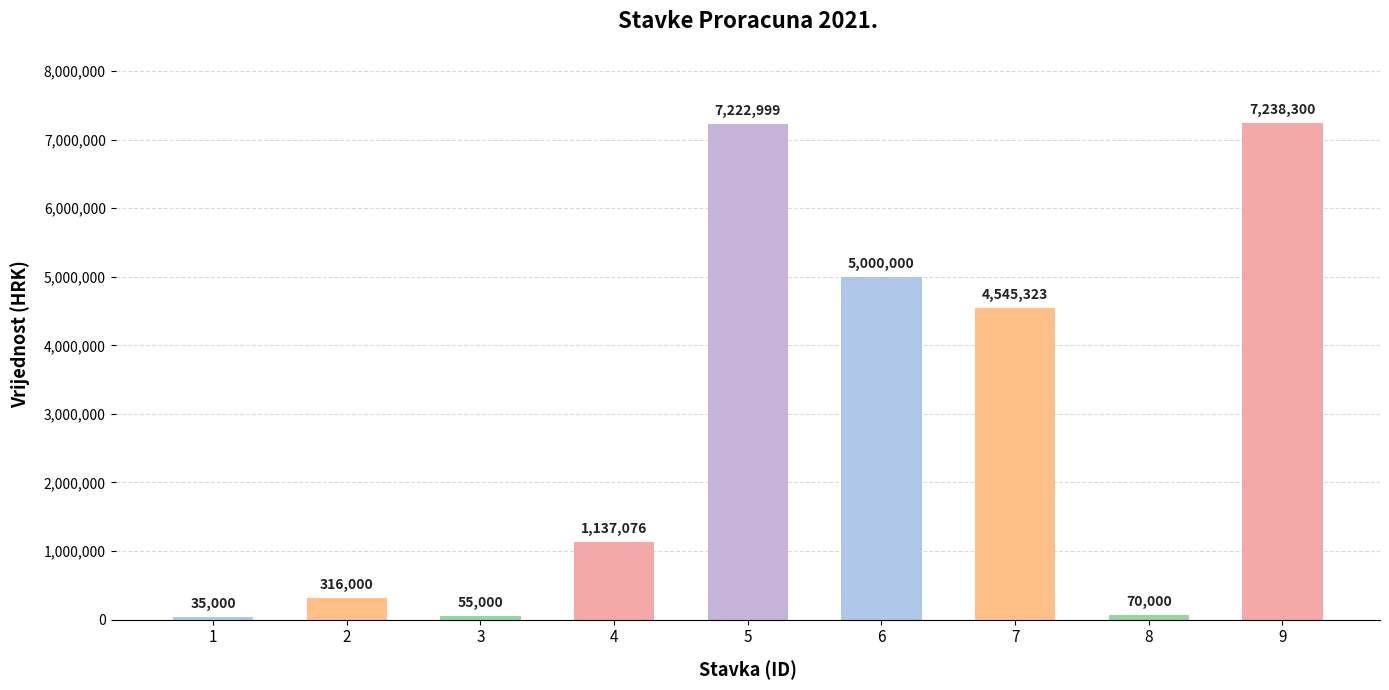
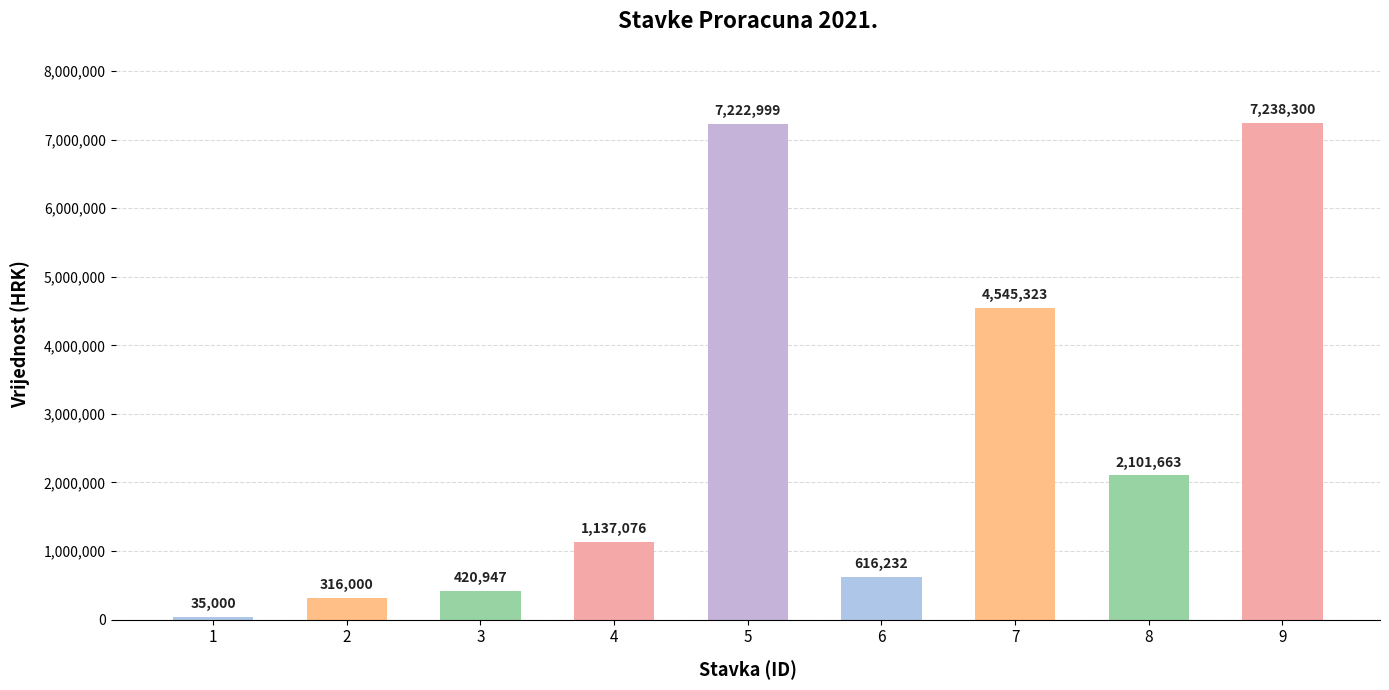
  {
    "1": "35,000",
    "2": "316,000",
-   "3": "55,000",
+   "3": "420,947",
    "4": "1,137,076",
    "5": "7,222,999",
-   "6": "5,000,000",
+   "6": "616,232",
    "7": "4,545,323",
-   "8": "70,000",
+   "8": "2,101,663",
    "9": "7,238,300"
  }
